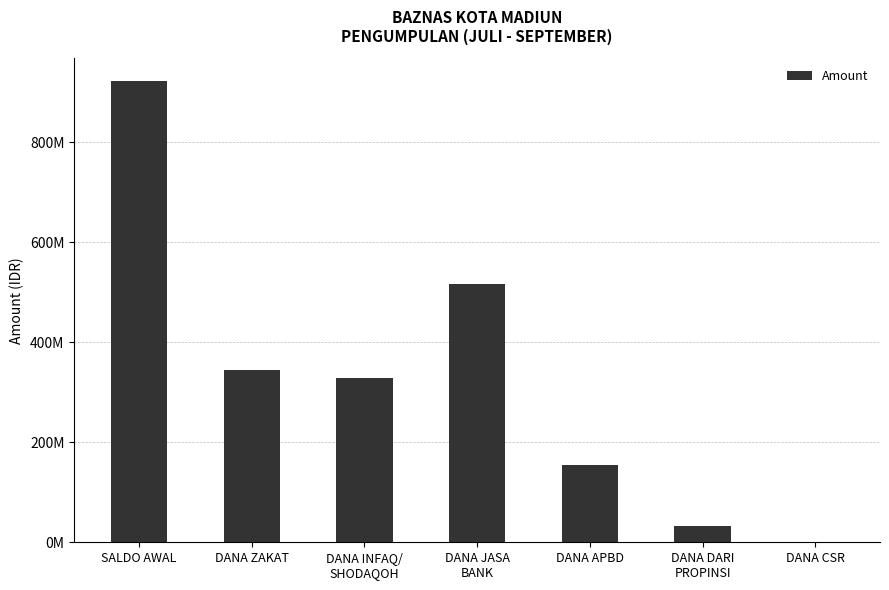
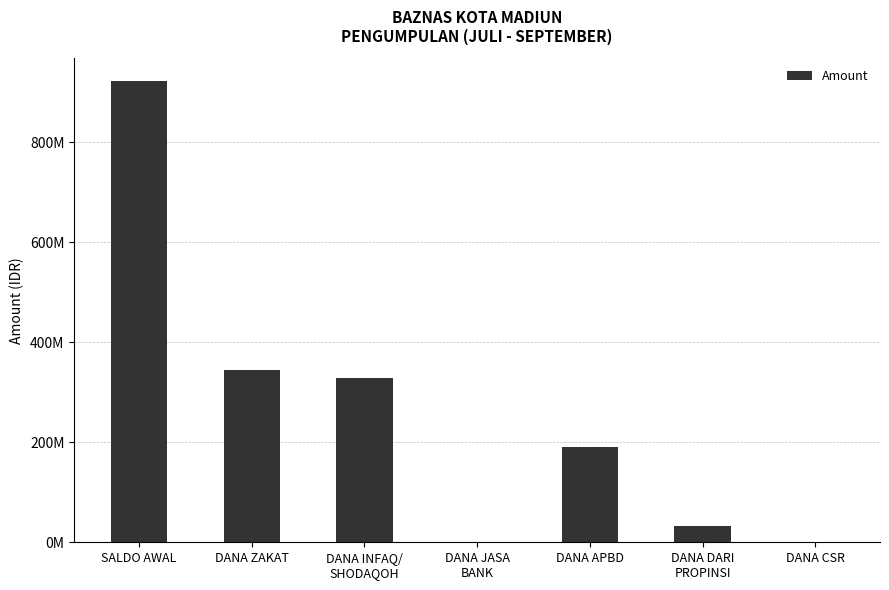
  {
    "SALDO AWAL": 920000000,
    "DANA ZAKAT": 350000000,
    "DANA INFAQ/ SHODAQOH": 330000000,
-   "DANA JASA BANK": 520000000,
-   "DANA APBD": 150000000,
+   "DANA JASA BANK": 0,
+   "DANA APBD": 190000000,
    "DANA DARI PROPINSI": 30000000
  }
